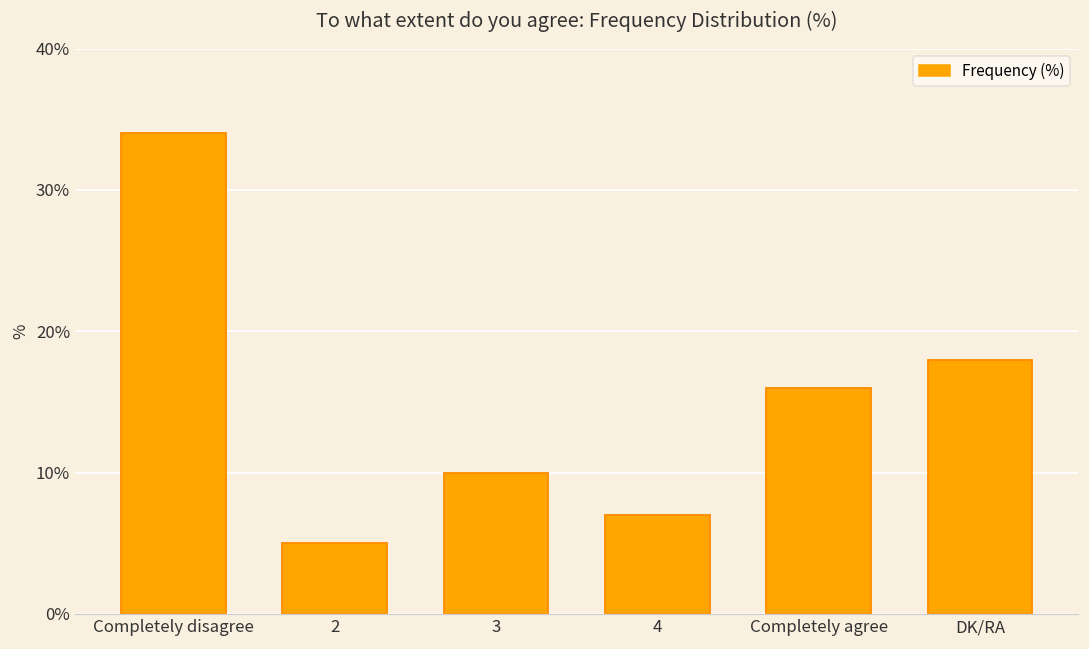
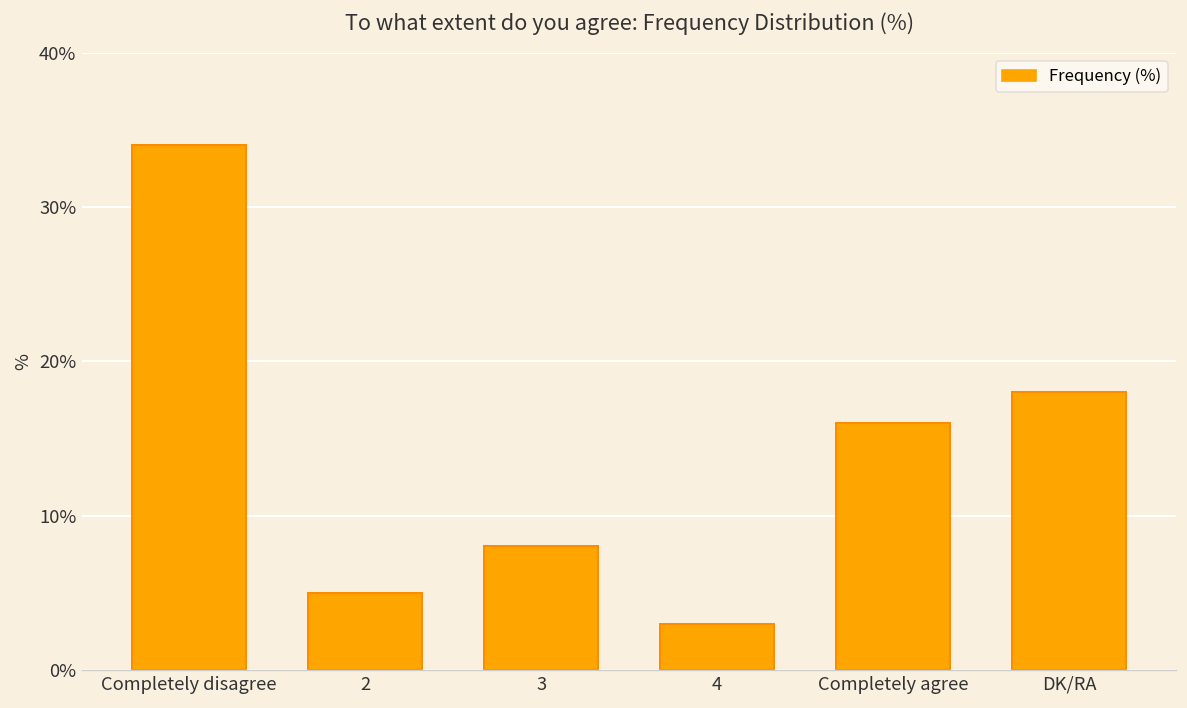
  {
    "Completely disagree": "34%",
    "2": "5%",
-   "3": "10%",
-   "4": "7%",
+   "3": "8%",
+   "4": "3%",
    "Completely agree": "16%",
    "DK/RA": "18%"
  }
